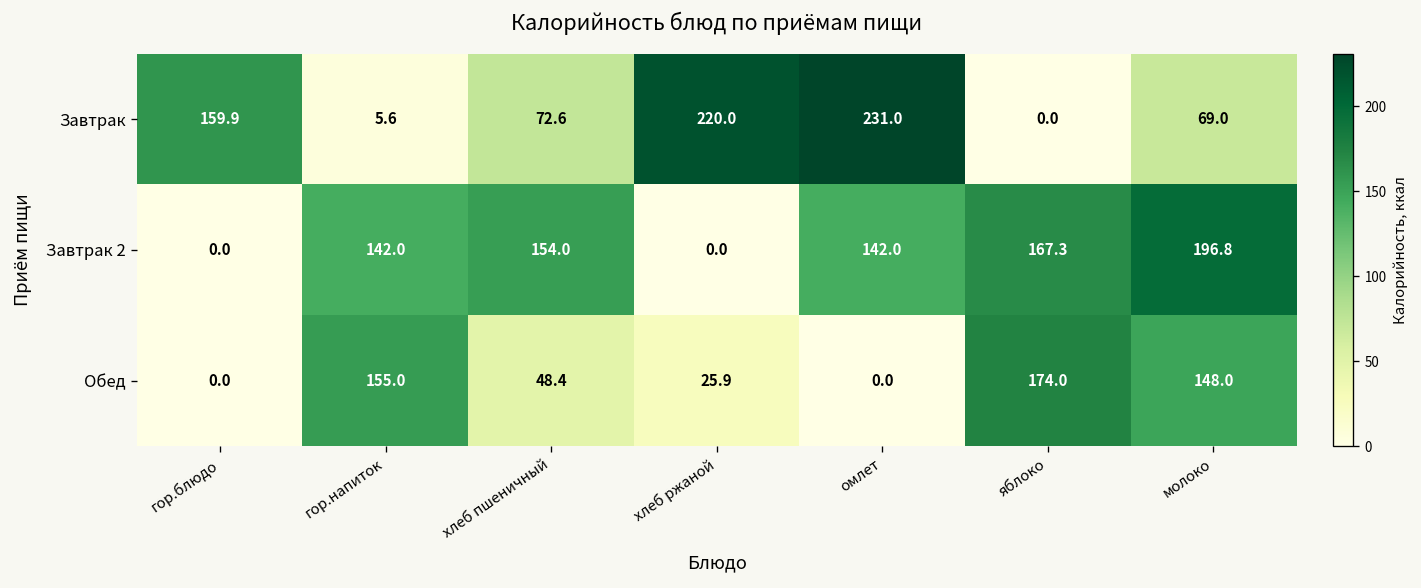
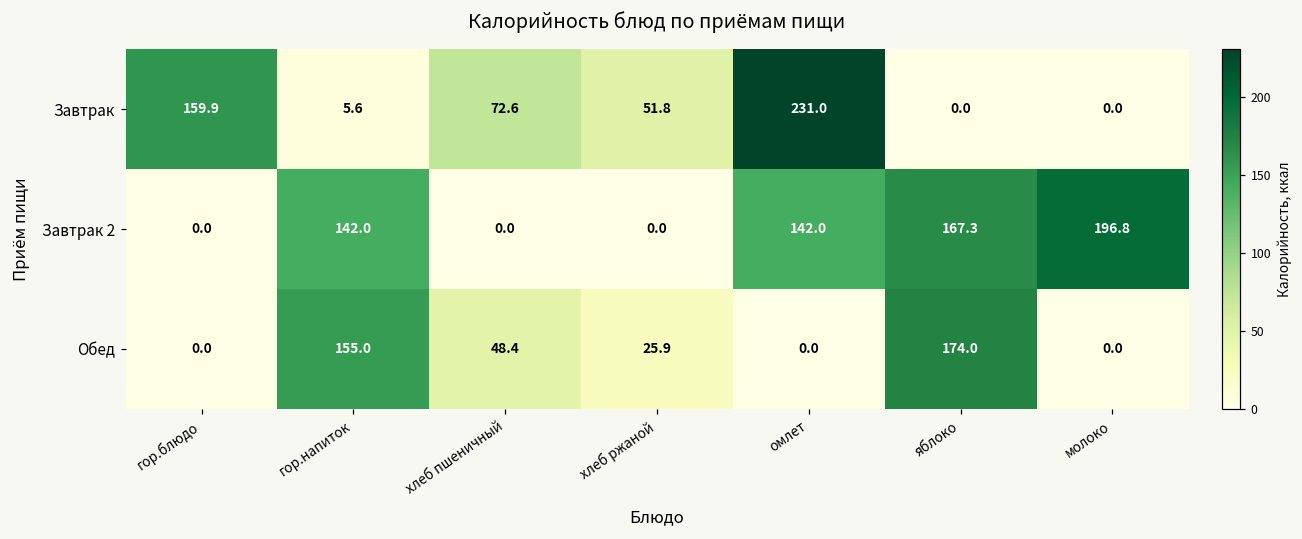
  {
    "Завтрак": {
      "гор.блюдо": 159.9,
      "гор.напиток": 5.6,
      "хлеб пшеничный": 72.6,
-     "хлеб ржаной": 220.0,
+     "хлеб ржаной": 51.8,
      "омлет": 231.0,
      "яблоко": 0.0,
-     "молоко": 69.0
+     "молоко": 0.0
    },
    "Завтрак 2": {
      "гор.блюдо": 0.0,
      "гор.напиток": 142.0,
-     "хлеб пшеничный": 154.0,
+     "хлеб пшеничный": 0.0,
      "хлеб ржаной": 0.0,
      "омлет": 142.0,
      "яблоко": 167.3,
      "молоко": 196.8
    },
    "Обед": {
      "гор.блюдо": 0.0,
      "гор.напиток": 155.0,
      "хлеб пшеничный": 48.4,
      "хлеб ржаной": 25.9,
      "омлет": 0.0,
      "яблоко": 174.0,
-     "молоко": 148.0
+     "молоко": 0.0
    }
  }
